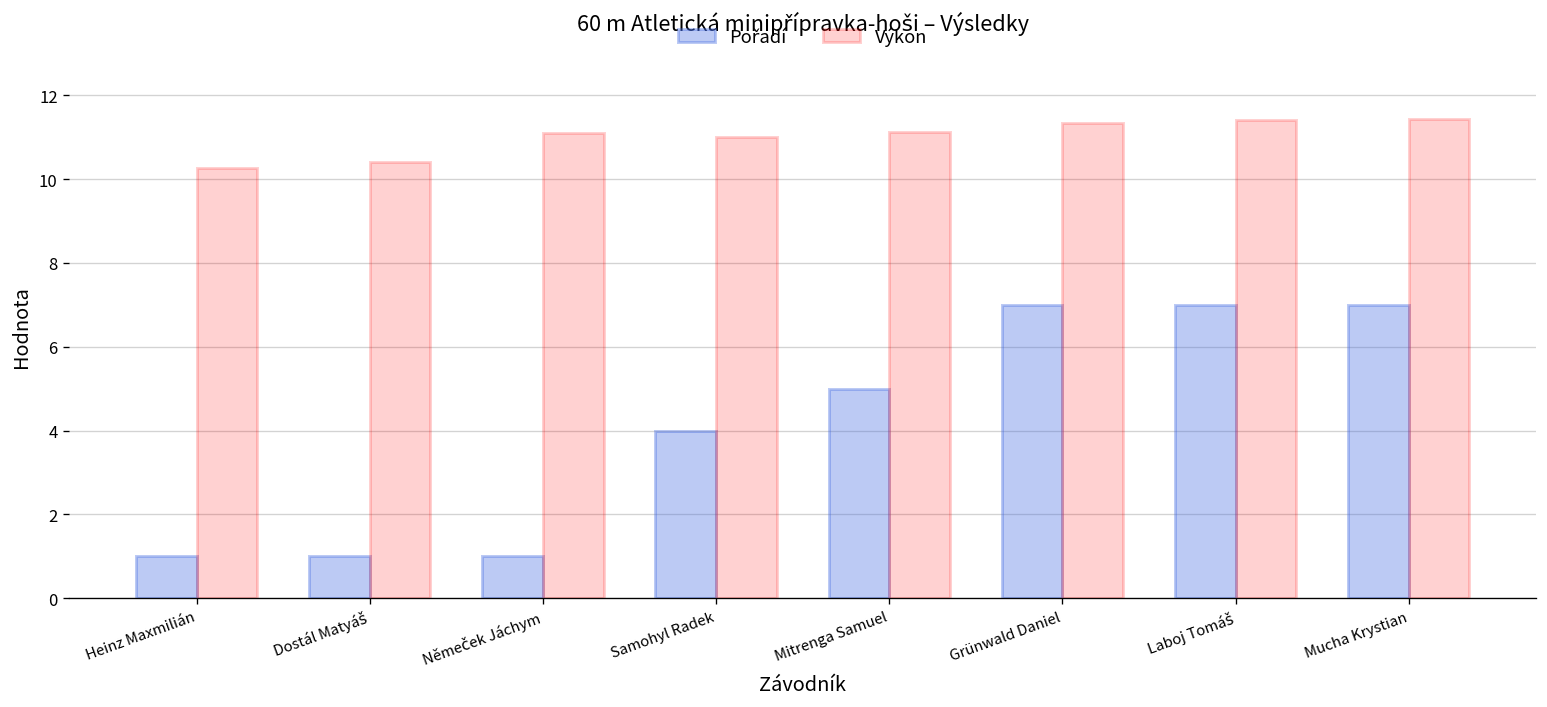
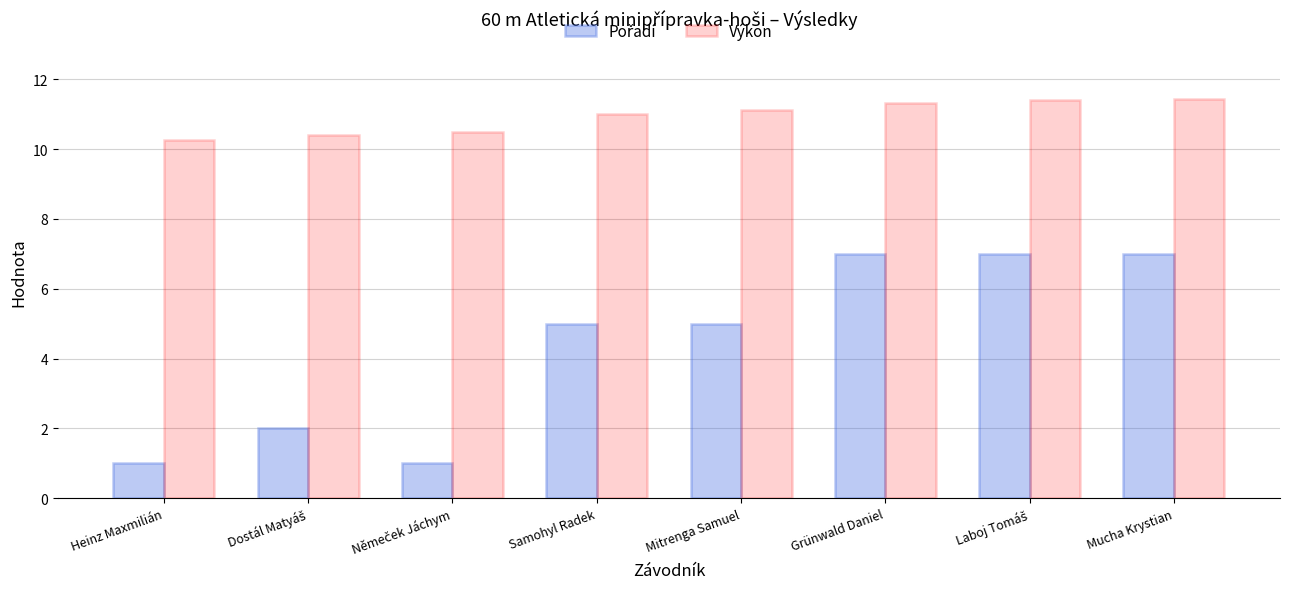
  {
    "Pořadí": {
      "Heinz Maxmilián": 1,
-     "Dostál Matyáš": 1,
+     "Dostál Matyáš": 2,
      "Němeček Jáchym": 1,
-     "Samohyl Radek": 4,
+     "Samohyl Radek": 5,
      "Mitrenga Samuel": 5,
      "Grünwald Daniel": 7,
      "Laboj Tomáš": 7,
      "Mucha Krystian": 7
    },
    "Výkon": {
      "Heinz Maxmilián": 10.3,
      "Dostál Matyáš": 10.4,
-     "Němeček Jáchym": 11.1,
+     "Němeček Jáchym": 10.5,
      "Samohyl Radek": 11.0,
      "Mitrenga Samuel": 11.1,
      "Grünwald Daniel": 11.3,
      "Laboj Tomáš": 11.4,
      "Mucha Krystian": 11.4
    }
  }
